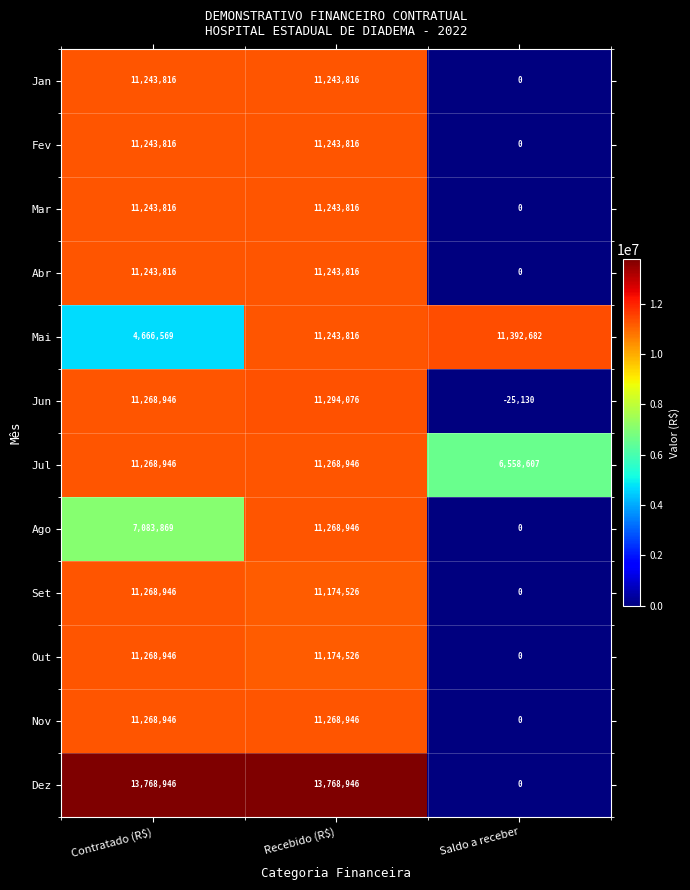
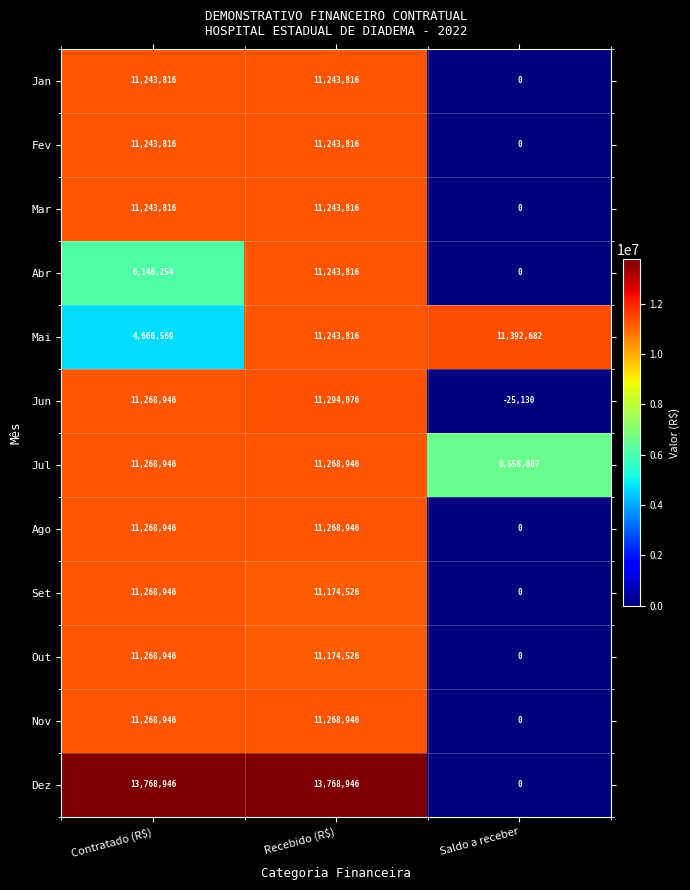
  {
    "Jan": {
      "Contratado (R$)": "11,243,816",
      "Recebido (R$)": "11,243,816",
      "Saldo a receber": "0"
    },
    "Fev": {
      "Contratado (R$)": "11,243,816",
      "Recebido (R$)": "11,243,816",
      "Saldo a receber": "0"
    },
    "Mar": {
      "Contratado (R$)": "11,243,816",
      "Recebido (R$)": "11,243,816",
      "Saldo a receber": "0"
    },
    "Abr": {
-     "Contratado (R$)": "11,243,816",
+     "Contratado (R$)": "6,146,254",
      "Recebido (R$)": "11,243,816",
      "Saldo a receber": "0"
    },
    "Mai": {
      "Contratado (R$)": "4,666,569",
      "Recebido (R$)": "11,243,816",
      "Saldo a receber": "11,392,682"
    },
    "Jun": {
      "Contratado (R$)": "11,268,946",
      "Recebido (R$)": "11,294,076",
      "Saldo a receber": "-25,130"
    },
    "Jul": {
      "Contratado (R$)": "11,268,946",
      "Recebido (R$)": "11,268,946",
      "Saldo a receber": "6,558,607"
    },
    "Ago": {
-     "Contratado (R$)": "7,083,869",
+     "Contratado (R$)": "11,268,946",
      "Recebido (R$)": "11,268,946",
      "Saldo a receber": "0"
    },
    "Set": {
      "Contratado (R$)": "11,268,946",
      "Recebido (R$)": "11,174,526",
      "Saldo a receber": "0"
    },
    "Out": {
      "Contratado (R$)": "11,268,946",
      "Recebido (R$)": "11,174,526",
      "Saldo a receber": "0"
    },
    "Nov": {
      "Contratado (R$)": "11,268,946",
      "Recebido (R$)": "11,268,946",
      "Saldo a receber": "0"
    },
    "Dez": {
      "Contratado (R$)": "13,768,946",
      "Recebido (R$)": "13,768,946",
      "Saldo a receber": "0"
    }
  }
